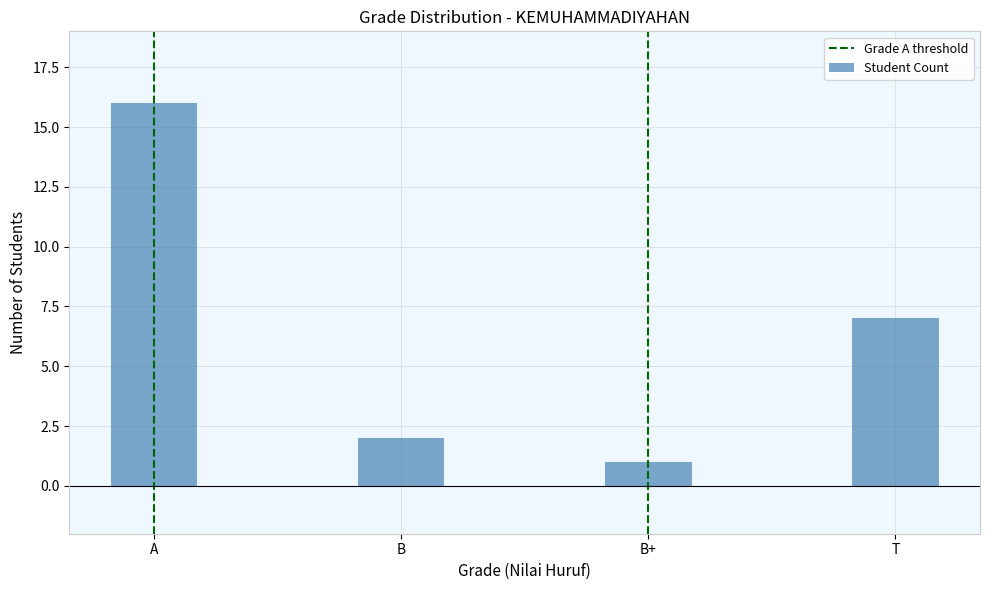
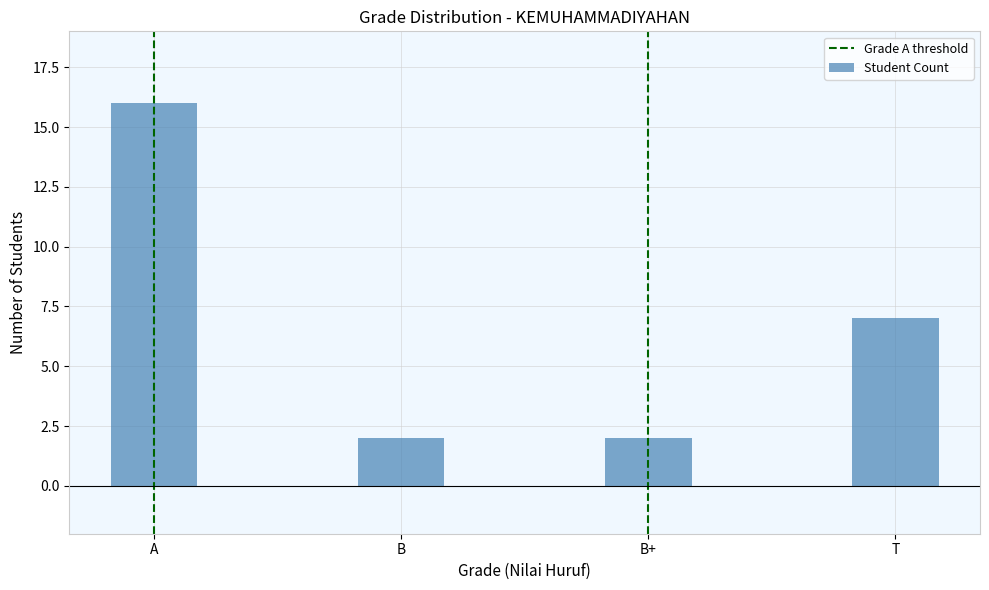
  {
    "A": 16,
    "B": 2,
-   "B+": 1,
+   "B+": 2,
    "T": 7
  }
